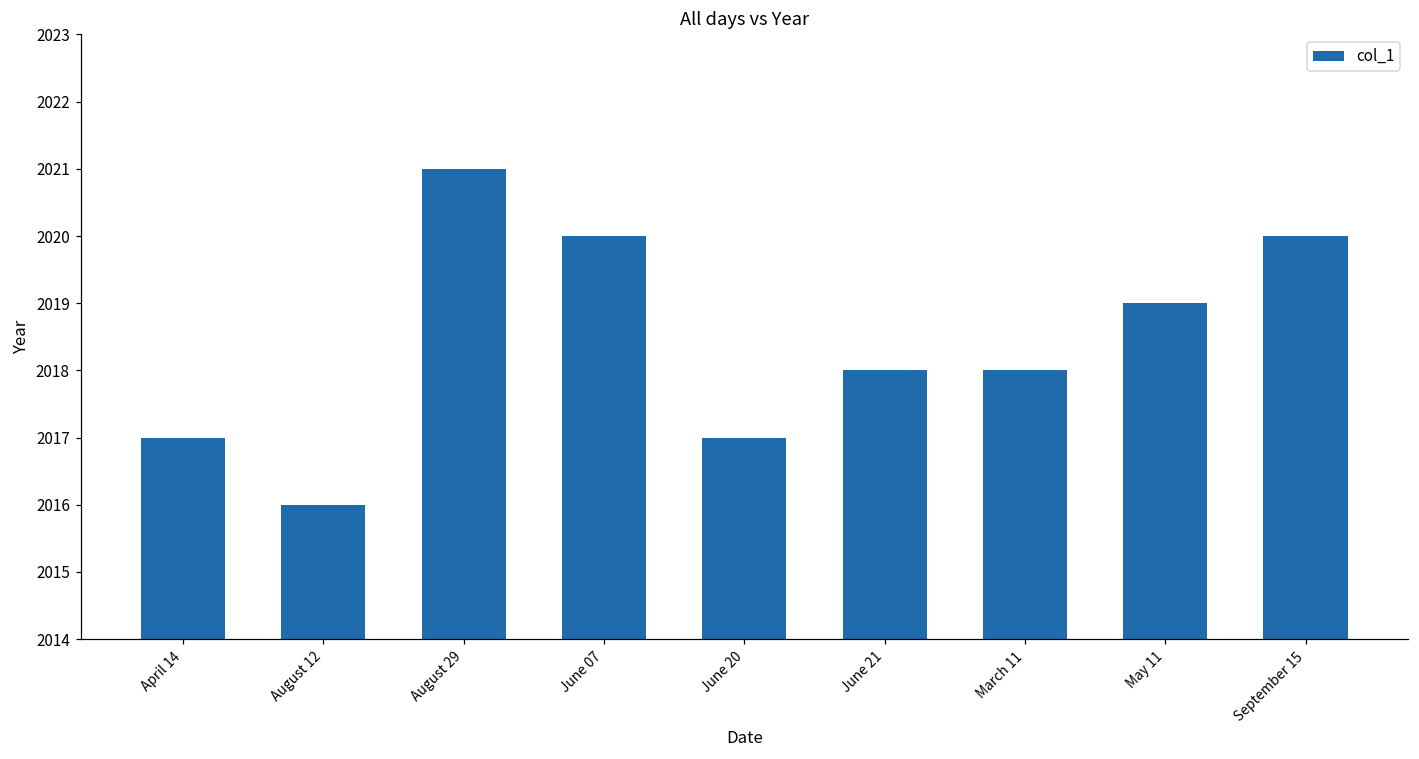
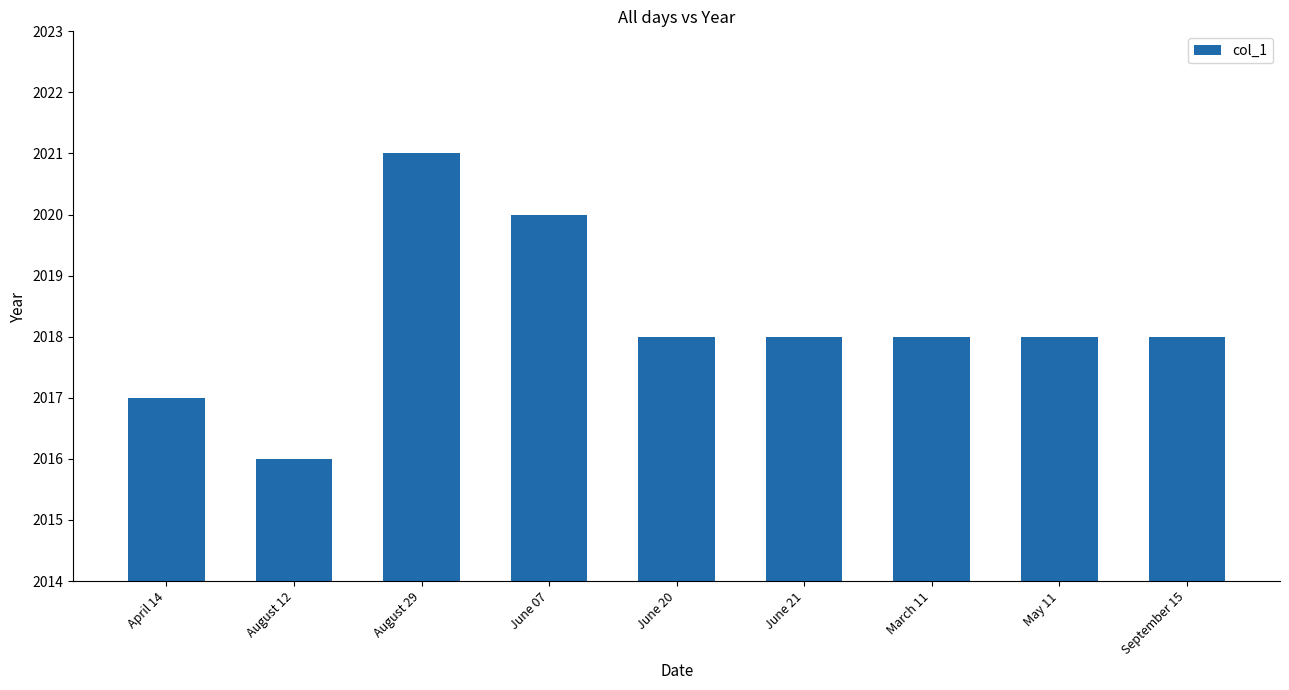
  {
    "April 14": 2017,
    "August 12": 2016,
    "August 29": 2021,
    "June 07": 2020,
-   "June 20": 2017,
+   "June 20": 2018,
    "June 21": 2018,
    "March 11": 2018,
-   "May 11": 2019,
-   "September 15": 2020
+   "May 11": 2018,
+   "September 15": 2018
  }
